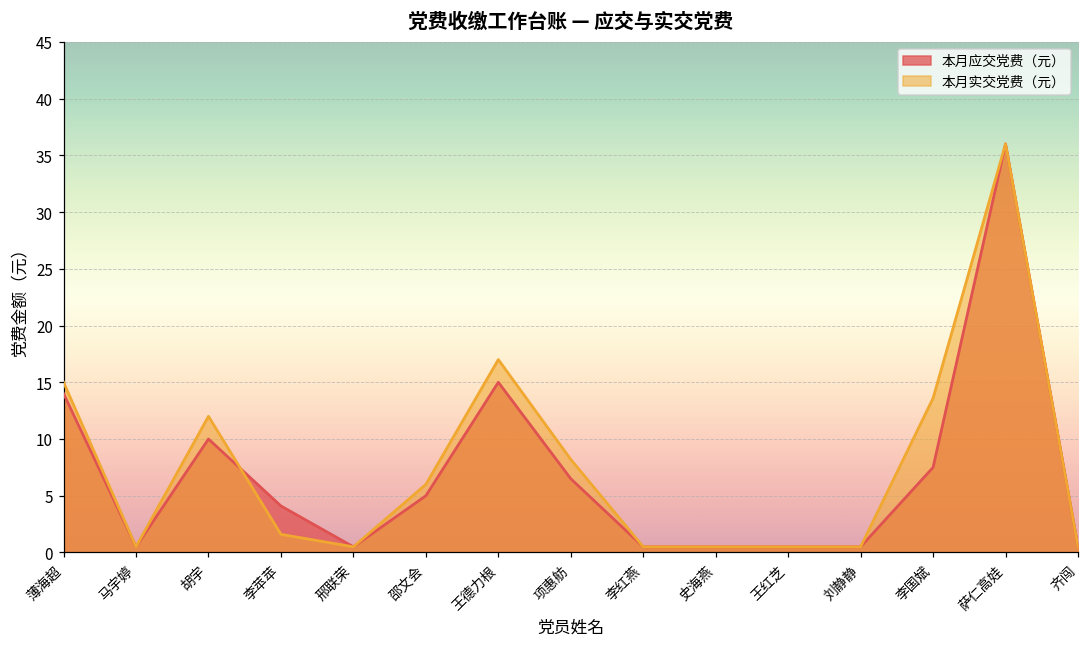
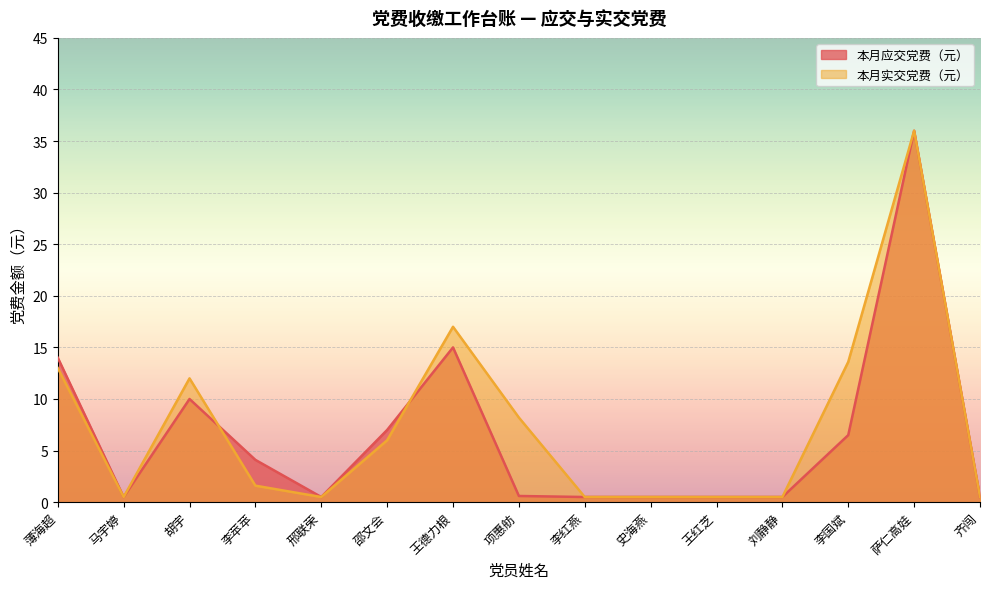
  {
    "本月应交党费（元）": {
      "薄海超": 14.0,
      "胡宇": 10.0,
      "李苹苹": 4.1,
-     "邵文会": 5,
+     "邵文会": 7,
      "王德力根": 15.0,
-     "项惠舫": 6.5,
-     "李国斌": 7.5
+     "项惠舫": 0.6,
+     "李国斌": 6.5
    },
    "本月实交党费（元）": {
-     "薄海超": 15,
+     "薄海超": 13,
      "胡宇": 12,
      "李苹苹": 1.6,
      "邵文会": 6,
      "王德力根": 17,
      "项惠舫": 8,
      "李国斌": 13.6
    }
  }
